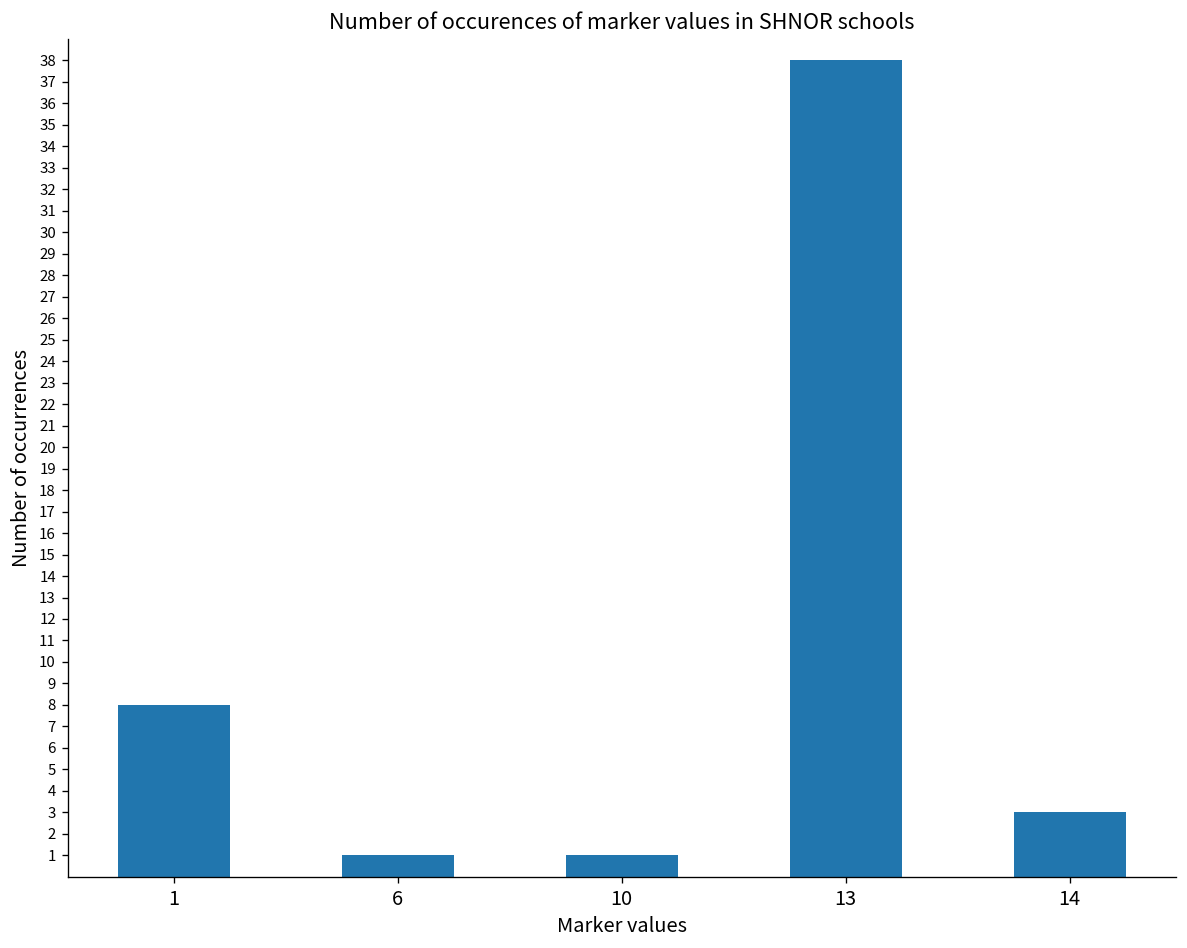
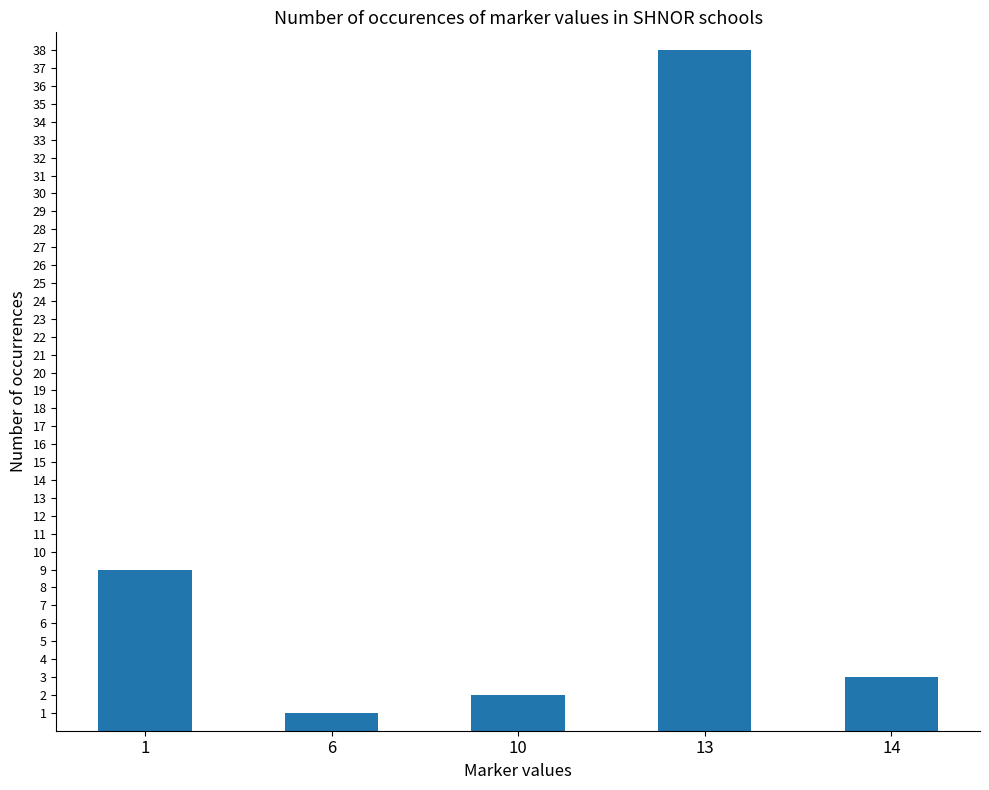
  {
-   "1": 8,
+   "1": 9,
    "6": 1,
-   "10": 1,
+   "10": 2,
    "13": 38,
    "14": 3
  }
